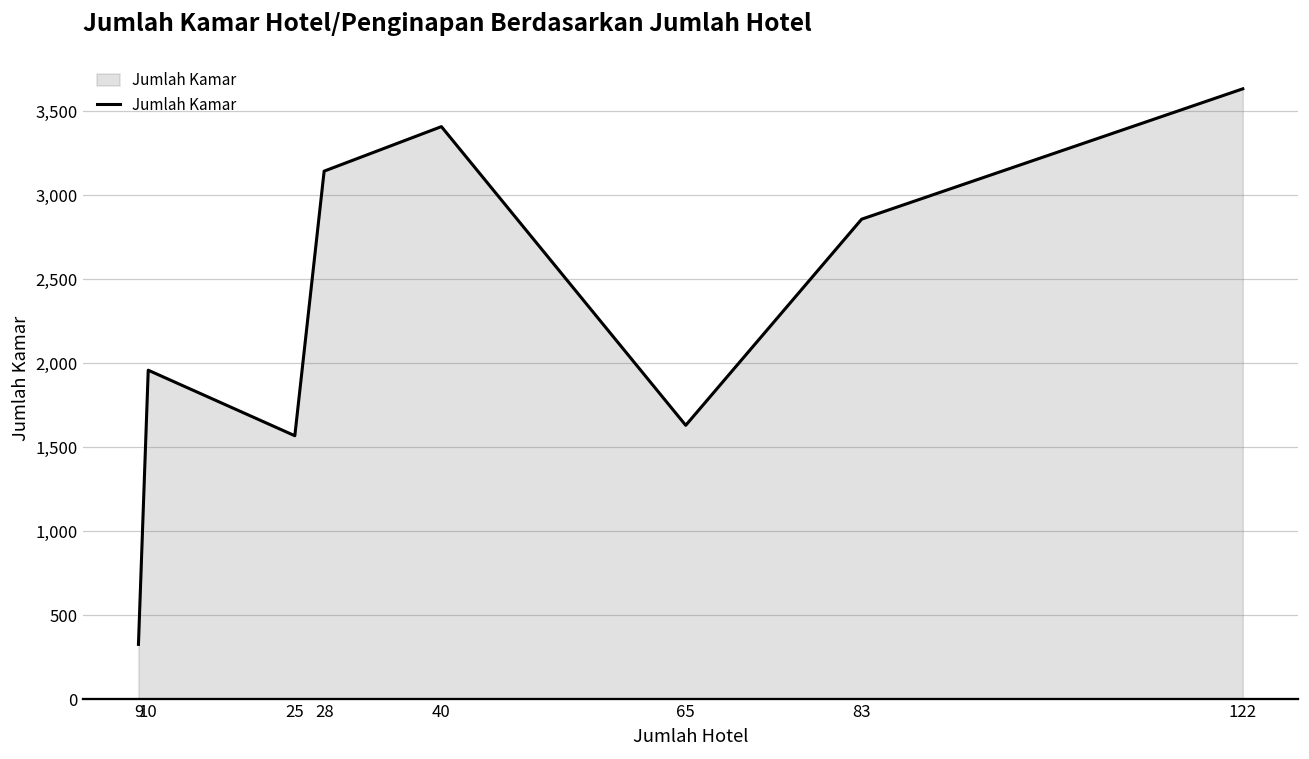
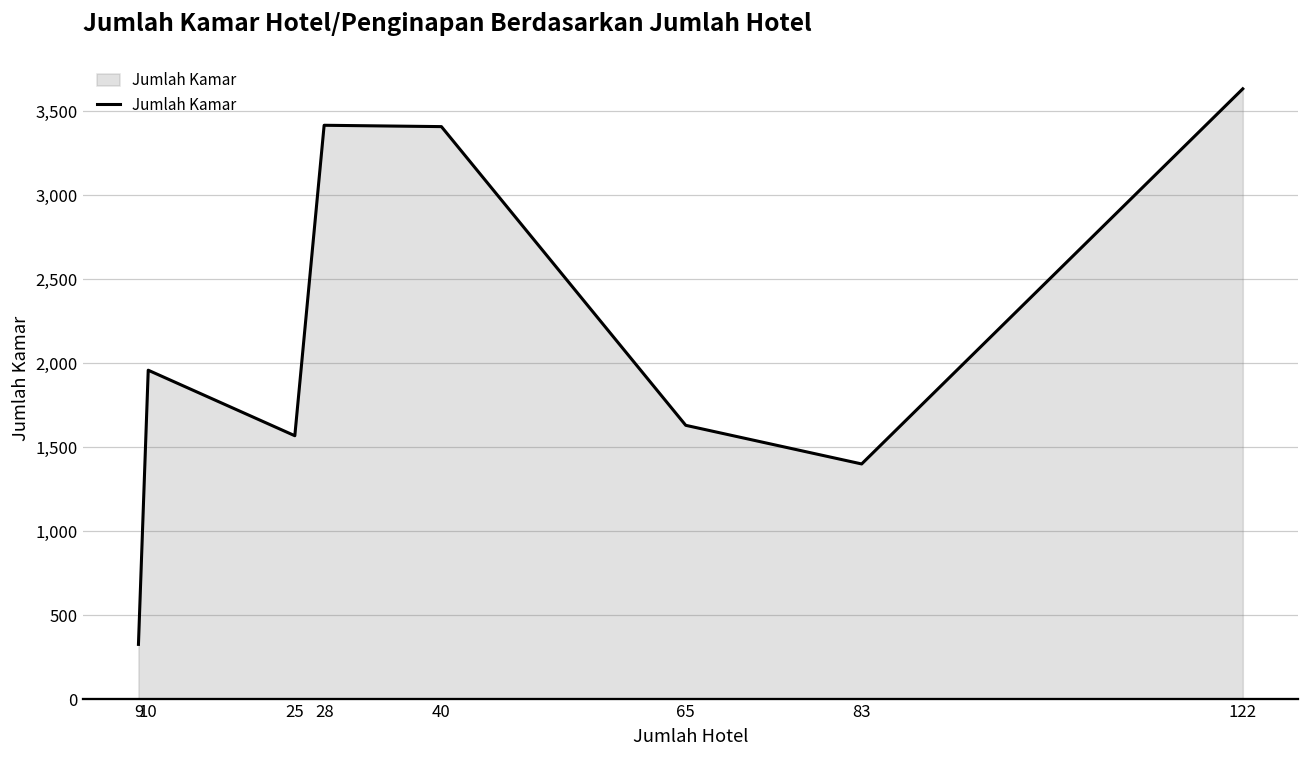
  {
    "25": "1,570",
-   "28": "3,140",
+   "28": "3,420",
    "40": "3,410",
    "65": "1,630",
-   "83": "2,860",
+   "83": "1,400",
    "122": "3,630"
  }
